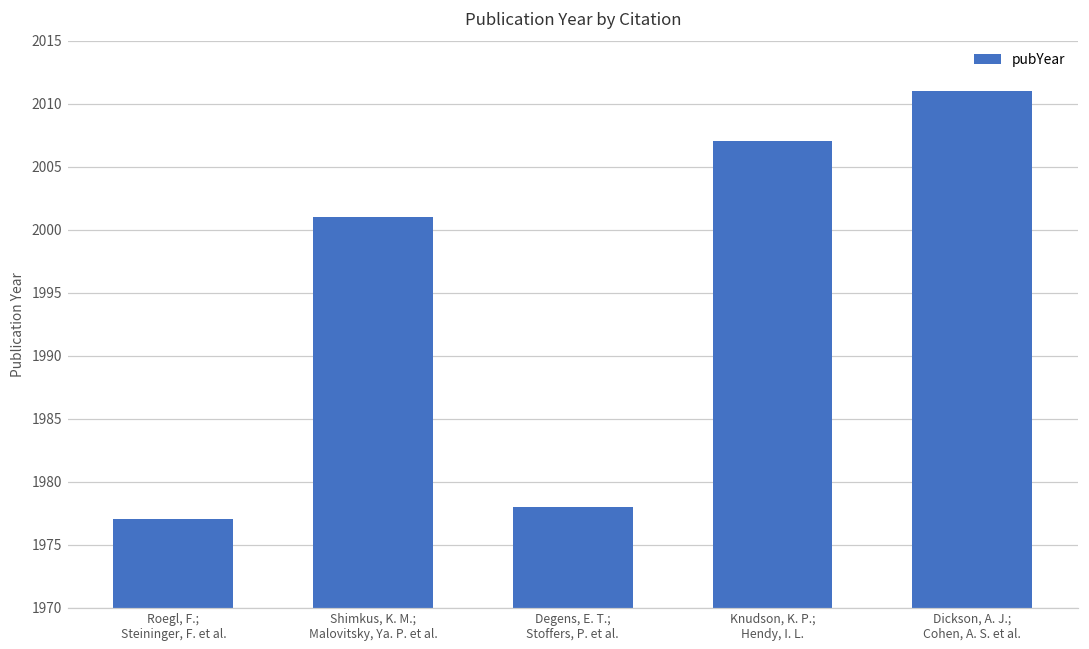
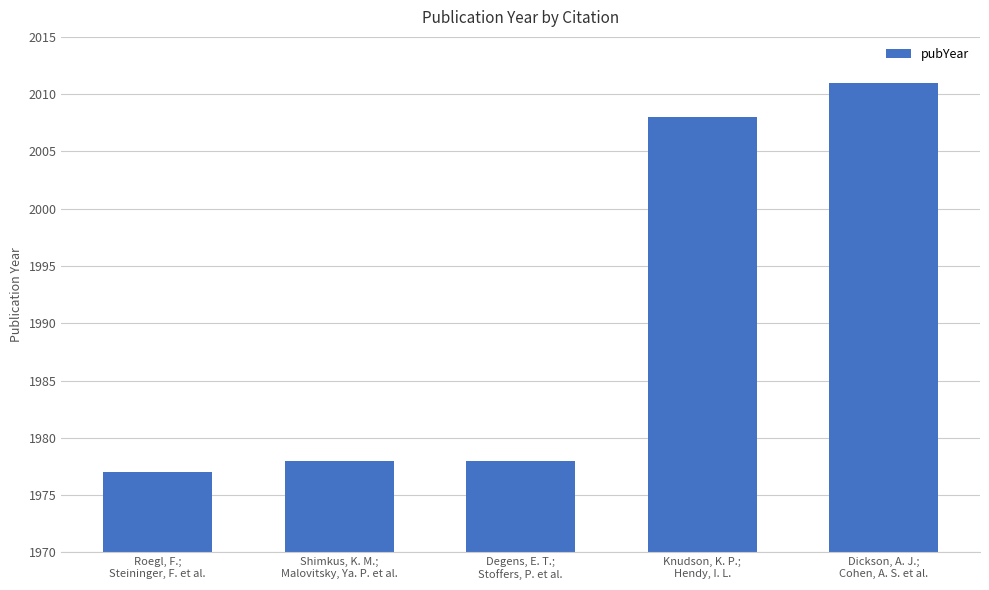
  {
    "Roegl, F.; Steininger, F. et al.": 1977,
-   "Shimkus, K. M.; Malovitsky, Ya. P. et al.": 2001,
+   "Shimkus, K. M.; Malovitsky, Ya. P. et al.": 1978,
    "Degens, E. T.; Stoffers, P. et al.": 1978,
-   "Knudson, K. P.; Hendy, I. L.": 2007,
+   "Knudson, K. P.; Hendy, I. L.": 2008,
    "Dickson, A. J.; Cohen, A. S. et al.": 2011
  }
